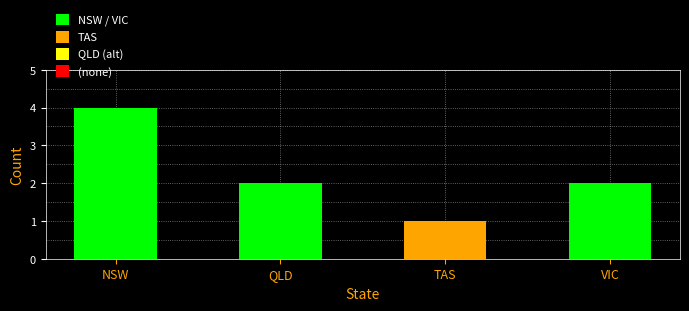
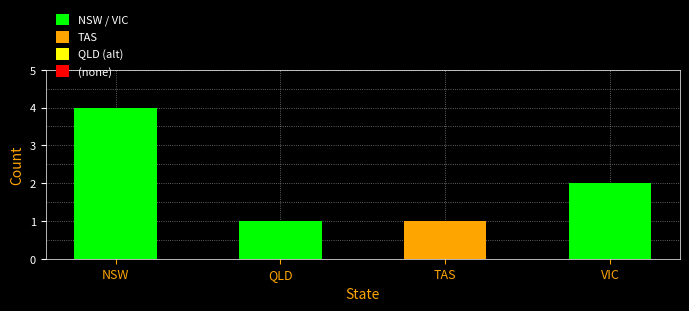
  {
    "NSW": 4,
-   "QLD": 2,
+   "QLD": 1,
    "TAS": 1,
    "VIC": 2
  }
